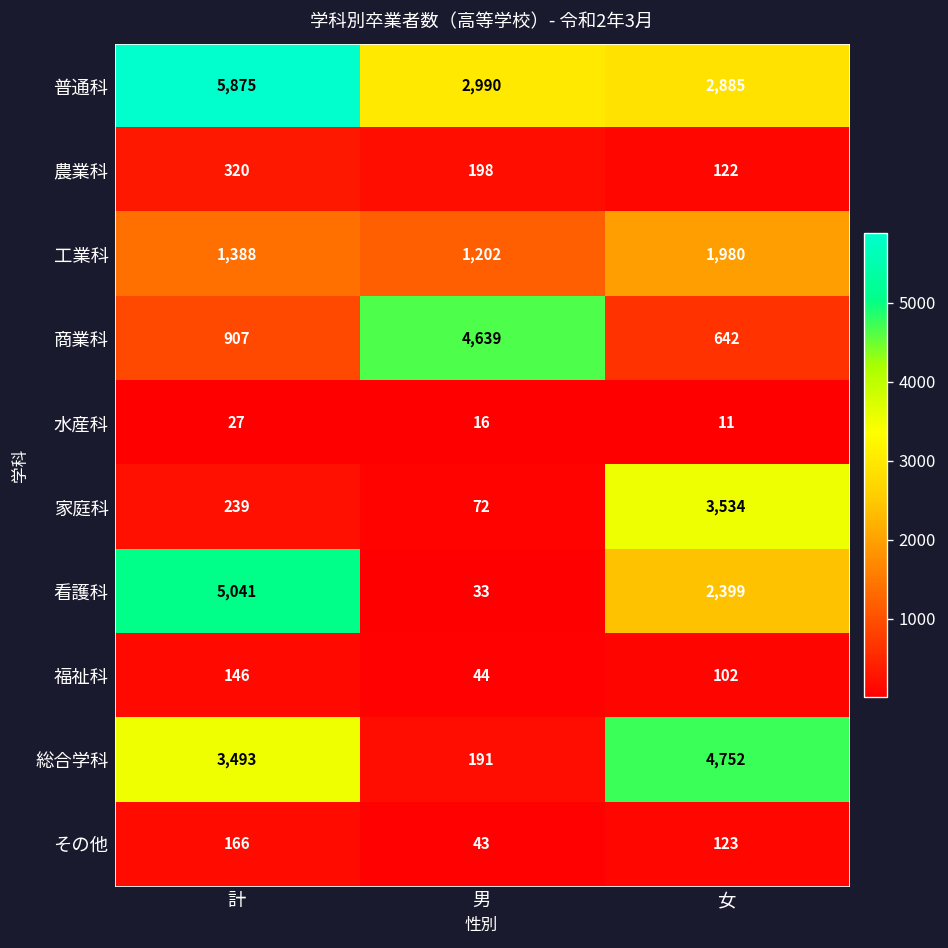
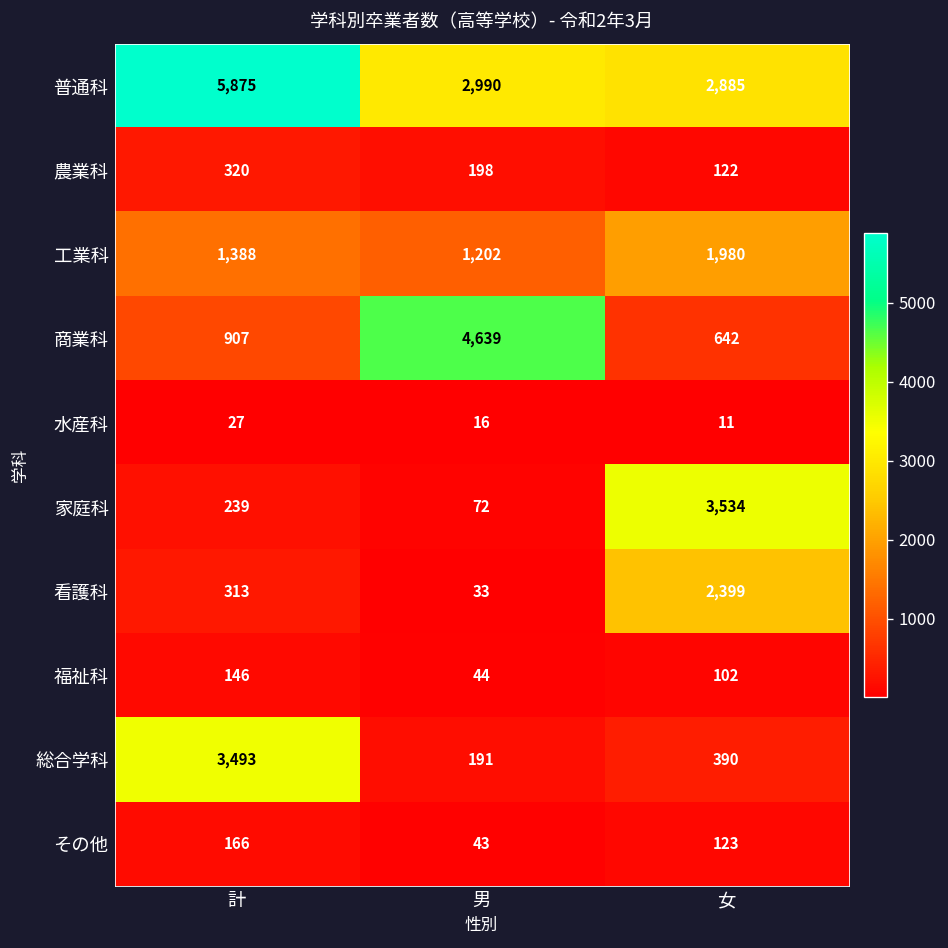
  {
    "普通科": {
      "計": "5,875",
      "男": "2,990",
      "女": "2,885"
    },
    "農業科": {
      "計": "320",
      "男": "198",
      "女": "122"
    },
    "工業科": {
      "計": "1,388",
      "男": "1,202",
      "女": "1,980"
    },
    "商業科": {
      "計": "907",
      "男": "4,639",
      "女": "642"
    },
    "水産科": {
      "計": "27",
      "男": "16",
      "女": "11"
    },
    "家庭科": {
      "計": "239",
      "男": "72",
      "女": "3,534"
    },
    "看護科": {
-     "計": "5,041",
+     "計": "313",
      "男": "33",
      "女": "2,399"
    },
    "福祉科": {
      "計": "146",
      "男": "44",
      "女": "102"
    },
    "総合学科": {
      "計": "3,493",
      "男": "191",
-     "女": "4,752"
+     "女": "390"
    },
    "その他": {
      "計": "166",
      "男": "43",
      "女": "123"
    }
  }
